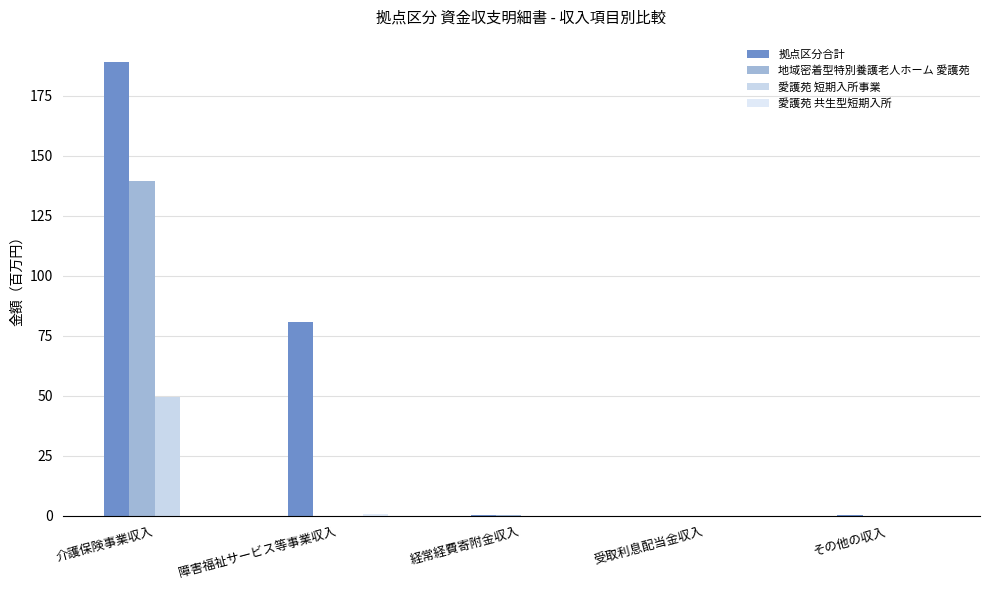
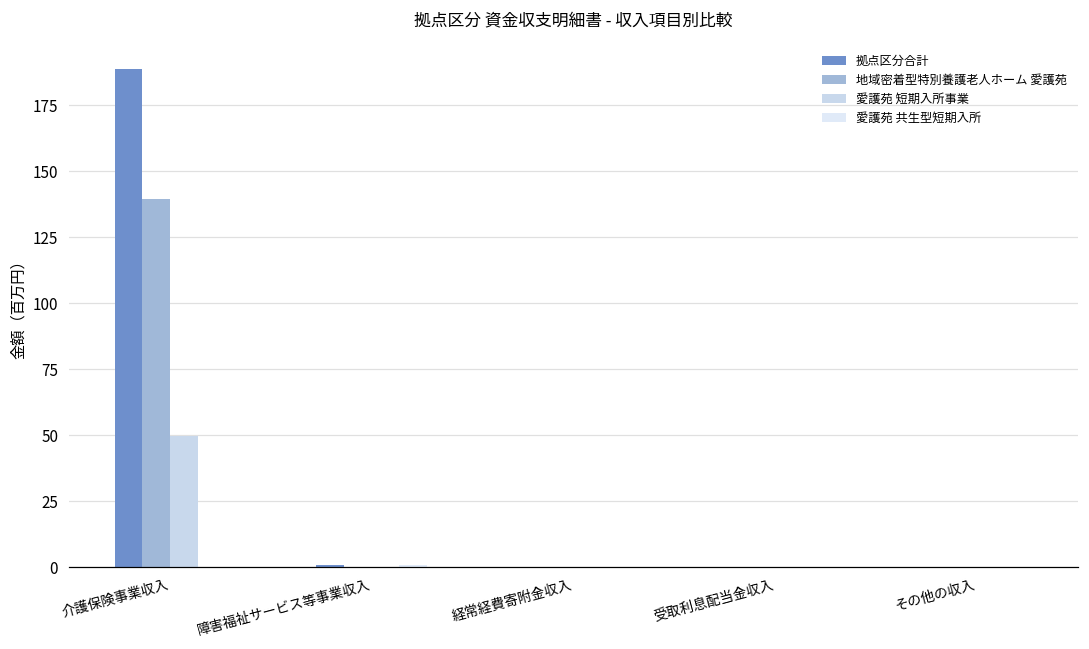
  {
    "拠点区分合計": {
      "介護保険事業収入": 189,
-     "障害福祉サービス等事業収入": 81
+     "障害福祉サービス等事業収入": 1
    }
  }
